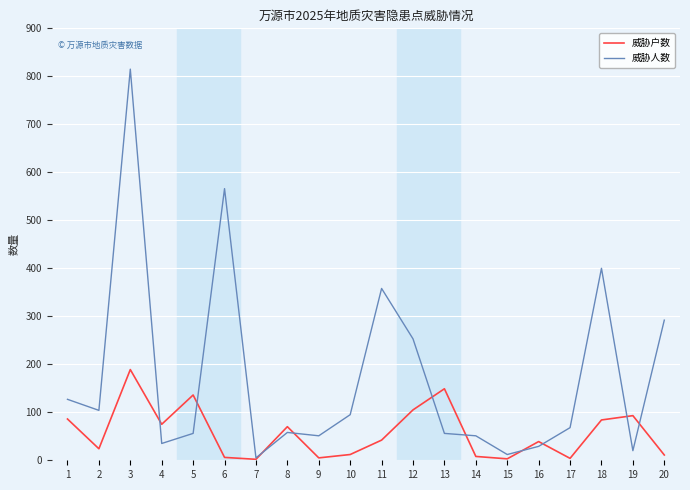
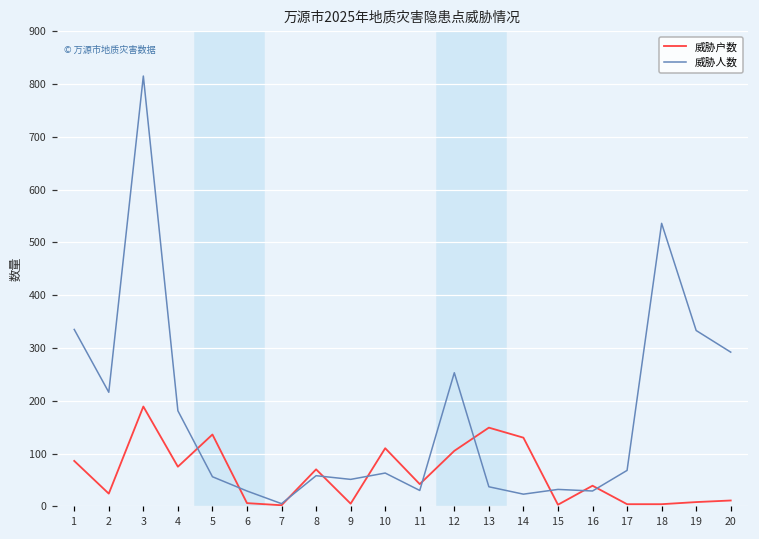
  {
    "威胁户数": {
      "1": 90,
      "2": 20,
      "3": 190,
      "4": 80,
      "5": 140,
      "6": 10,
      "8": 70,
      "9": 10,
-     "10": 10,
+     "10": 110,
      "11": 40,
      "12": 110,
      "13": 150,
-     "14": 10,
+     "14": 130,
      "15": 0,
      "16": 40,
      "17": 0,
-     "18": 80,
-     "19": 90,
+     "18": 0,
+     "19": 10,
      "20": 10
    },
    "威胁人数": {
-     "1": 130,
-     "2": 100,
+     "1": 340,
+     "2": 220,
      "3": 820,
-     "4": 40,
+     "4": 180,
      "5": 60,
-     "6": 570,
+     "6": 30,
      "8": 60,
      "9": 50,
-     "10": 100,
-     "11": 360,
+     "10": 60,
+     "11": 30,
      "12": 250,
-     "13": 60,
-     "14": 50,
-     "15": 10,
+     "13": 40,
+     "14": 20,
+     "15": 30,
      "16": 30,
      "17": 70,
-     "18": 400,
-     "19": 20,
+     "18": 540,
+     "19": 330,
      "20": 290
    }
  }
